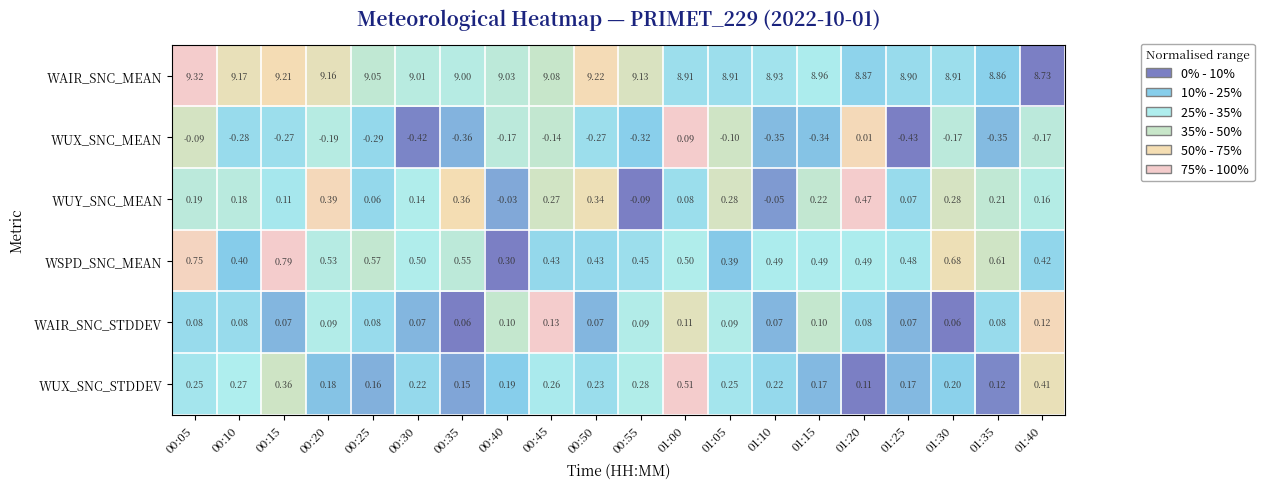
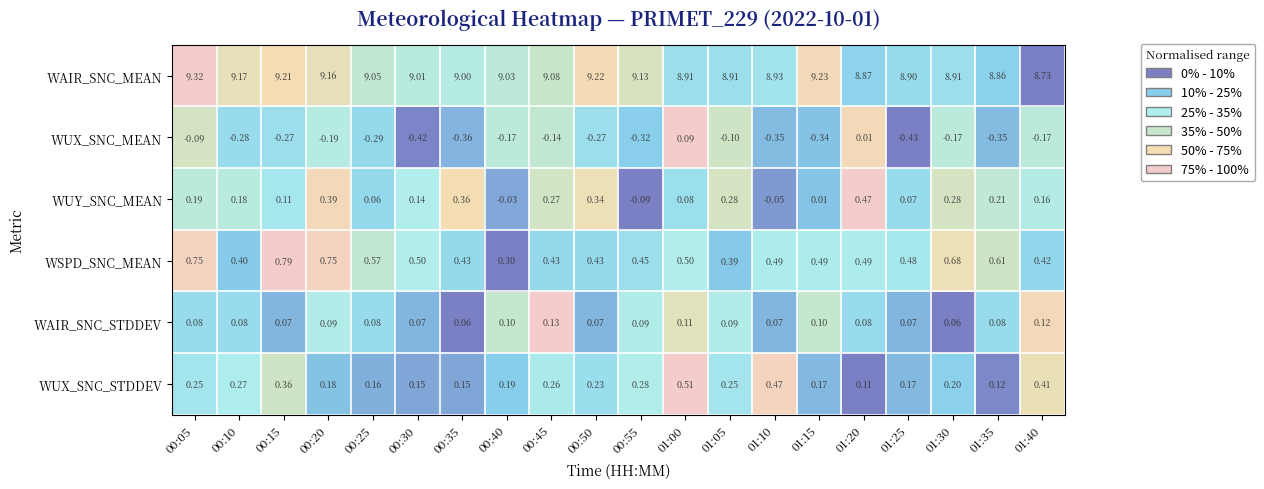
  {
    "WAIR_SNC_MEAN": {
      "00:05": 9.32,
      "00:10": 9.17,
      "00:15": 9.21,
      "00:20": 9.16,
      "00:25": 9.05,
      "00:30": 9.01,
      "00:35": 9.00,
      "00:40": 9.03,
      "00:45": 9.08,
      "00:50": 9.22,
      "00:55": 9.13,
      "01:00": 8.91,
      "01:05": 8.91,
      "01:10": 8.93,
-     "01:15": 8.96,
+     "01:15": 9.23,
      "01:20": 8.87,
      "01:25": 8.90,
      "01:30": 8.91,
      "01:35": 8.86,
      "01:40": 8.73
    },
    "WUX_SNC_MEAN": {
      "00:05": -0.09,
      "00:10": -0.28,
      "00:15": -0.27,
      "00:20": -0.19,
      "00:25": -0.29,
      "00:30": -0.42,
      "00:35": -0.36,
      "00:40": -0.17,
      "00:45": -0.14,
      "00:50": -0.27,
      "00:55": -0.32,
      "01:00": 0.09,
      "01:05": -0.10,
      "01:10": -0.35,
      "01:15": -0.34,
      "01:20": 0.01,
      "01:25": -0.43,
      "01:30": -0.17,
      "01:35": -0.35,
      "01:40": -0.17
    },
    "WUY_SNC_MEAN": {
      "00:05": 0.19,
      "00:10": 0.18,
      "00:15": 0.11,
      "00:20": 0.39,
      "00:25": 0.06,
      "00:30": 0.14,
      "00:35": 0.36,
      "00:40": -0.03,
      "00:45": 0.27,
      "00:50": 0.34,
      "00:55": -0.09,
      "01:00": 0.08,
      "01:05": 0.28,
      "01:10": -0.05,
-     "01:15": 0.22,
+     "01:15": 0.01,
      "01:20": 0.47,
      "01:25": 0.07,
      "01:30": 0.28,
      "01:35": 0.21,
      "01:40": 0.16
    },
    "WSPD_SNC_MEAN": {
      "00:05": 0.75,
      "00:10": 0.40,
      "00:15": 0.79,
-     "00:20": 0.53,
+     "00:20": 0.75,
      "00:25": 0.57,
      "00:30": 0.50,
-     "00:35": 0.55,
+     "00:35": 0.43,
      "00:40": 0.30,
      "00:45": 0.43,
      "00:50": 0.43,
      "00:55": 0.45,
      "01:00": 0.50,
      "01:05": 0.39,
      "01:10": 0.49,
      "01:15": 0.49,
      "01:20": 0.49,
      "01:25": 0.48,
      "01:30": 0.68,
      "01:35": 0.61,
      "01:40": 0.42
    },
    "WAIR_SNC_STDDEV": {
      "00:05": 0.08,
      "00:10": 0.08,
      "00:15": 0.07,
      "00:20": 0.09,
      "00:25": 0.08,
      "00:30": 0.07,
      "00:35": 0.06,
      "00:40": 0.10,
      "00:45": 0.13,
      "00:50": 0.07,
      "00:55": 0.09,
      "01:00": 0.11,
      "01:05": 0.09,
      "01:10": 0.07,
      "01:15": 0.10,
      "01:20": 0.08,
      "01:25": 0.07,
      "01:30": 0.06,
      "01:35": 0.08,
      "01:40": 0.12
    },
    "WUX_SNC_STDDEV": {
      "00:05": 0.25,
      "00:10": 0.27,
      "00:15": 0.36,
      "00:20": 0.18,
      "00:25": 0.16,
-     "00:30": 0.22,
+     "00:30": 0.15,
      "00:35": 0.15,
      "00:40": 0.19,
      "00:45": 0.26,
      "00:50": 0.23,
      "00:55": 0.28,
      "01:00": 0.51,
      "01:05": 0.25,
-     "01:10": 0.22,
+     "01:10": 0.47,
      "01:15": 0.17,
      "01:20": 0.11,
      "01:25": 0.17,
      "01:30": 0.20,
      "01:35": 0.12,
      "01:40": 0.41
    }
  }
